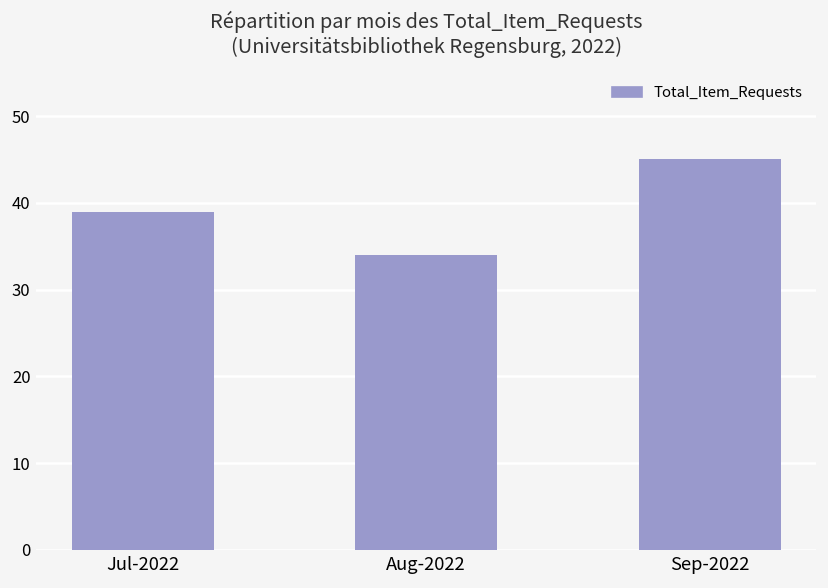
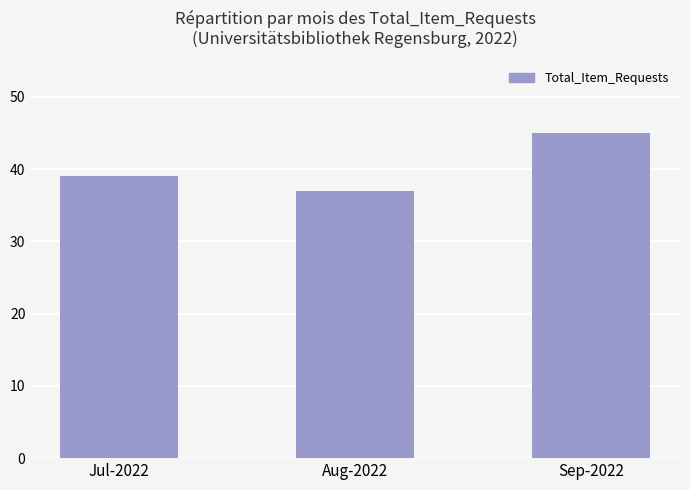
  {
    "Jul-2022": 39,
-   "Aug-2022": 34,
+   "Aug-2022": 37,
    "Sep-2022": 45
  }
